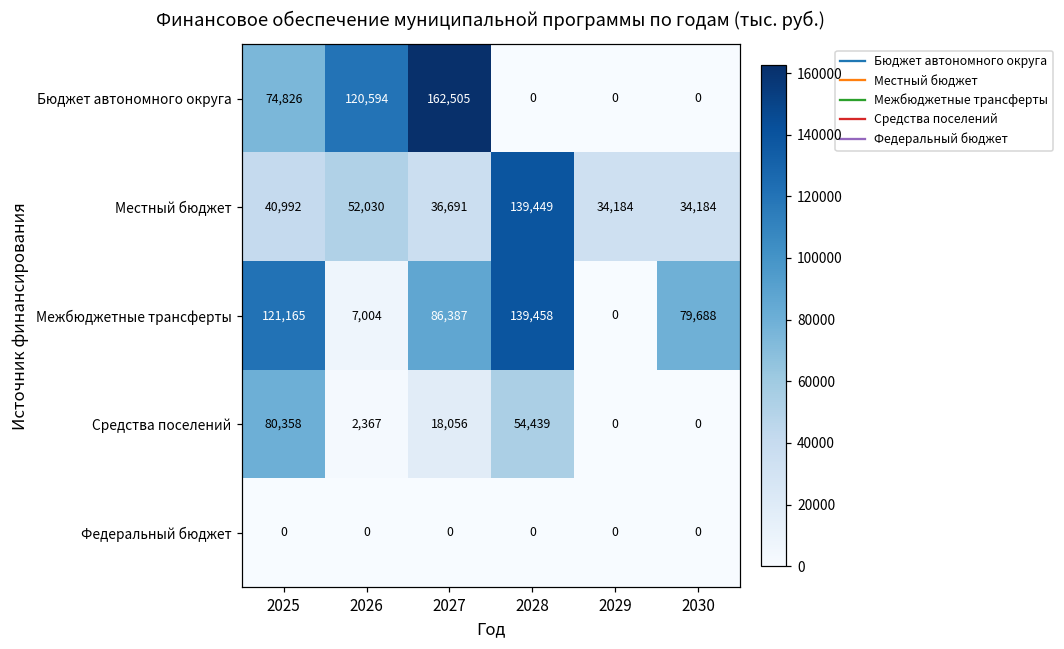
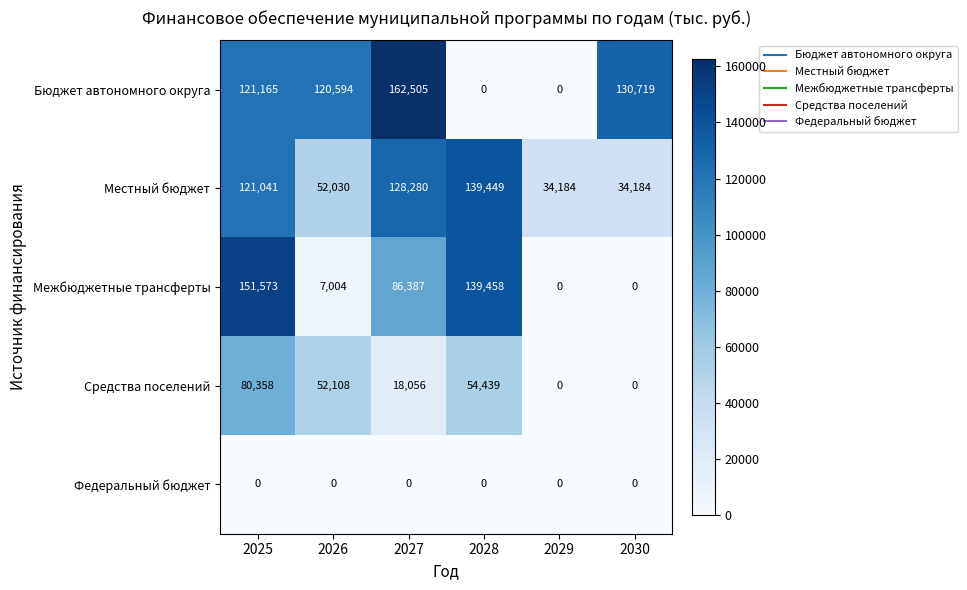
  {
    "Бюджет автономного округа": {
-     "2025": "74,826",
+     "2025": "121,165",
      "2026": "120,594",
      "2027": "162,505",
      "2028": "0",
      "2029": "0",
-     "2030": "0"
+     "2030": "130,719"
    },
    "Местный бюджет": {
-     "2025": "40,992",
+     "2025": "121,041",
      "2026": "52,030",
-     "2027": "36,691",
+     "2027": "128,280",
      "2028": "139,449",
      "2029": "34,184",
      "2030": "34,184"
    },
    "Межбюджетные трансферты": {
-     "2025": "121,165",
+     "2025": "151,573",
      "2026": "7,004",
      "2027": "86,387",
      "2028": "139,458",
      "2029": "0",
-     "2030": "79,688"
+     "2030": "0"
    },
    "Средства поселений": {
      "2025": "80,358",
-     "2026": "2,367",
+     "2026": "52,108",
      "2027": "18,056",
      "2028": "54,439",
      "2029": "0",
      "2030": "0"
    },
    "Федеральный бюджет": {
      "2025": "0",
      "2026": "0",
      "2027": "0",
      "2028": "0",
      "2029": "0",
      "2030": "0"
    }
  }
